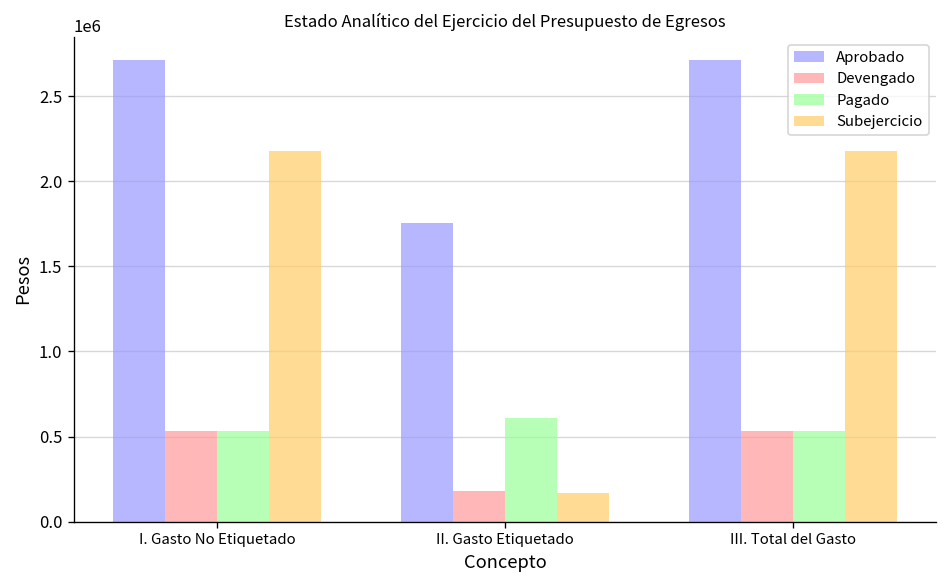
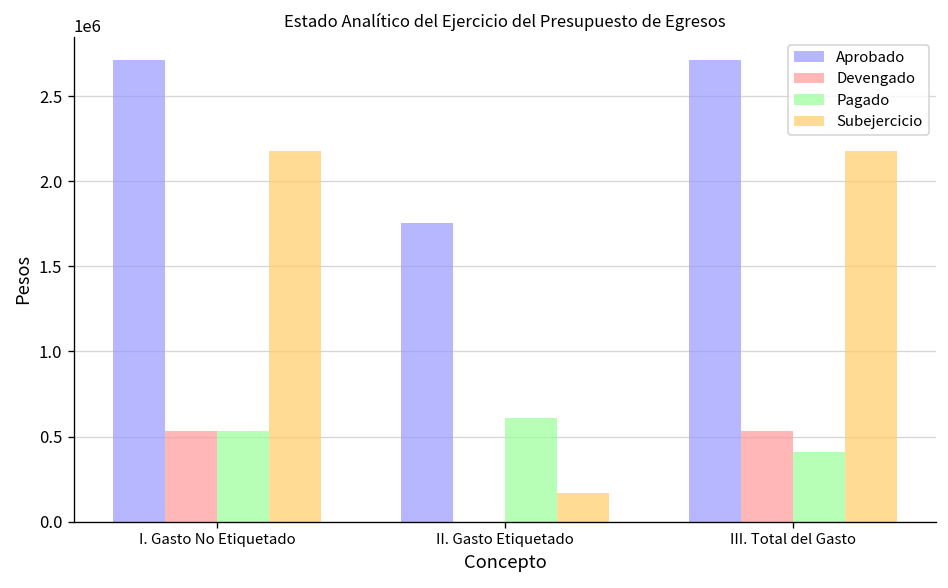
  {
    "Aprobado": {
      "I. Gasto No Etiquetado": 2710000,
      "II. Gasto Etiquetado": 1760000,
      "III. Total del Gasto": 2710000
    },
    "Devengado": {
      "I. Gasto No Etiquetado": 530000,
-     "II. Gasto Etiquetado": 180000,
+     "II. Gasto Etiquetado": 0,
      "III. Total del Gasto": 530000
    },
    "Pagado": {
      "I. Gasto No Etiquetado": 530000,
      "II. Gasto Etiquetado": 610000,
-     "III. Total del Gasto": 530000
+     "III. Total del Gasto": 410000
    },
    "Subejercicio": {
      "I. Gasto No Etiquetado": 2180000,
      "II. Gasto Etiquetado": 170000,
      "III. Total del Gasto": 2180000
    }
  }
